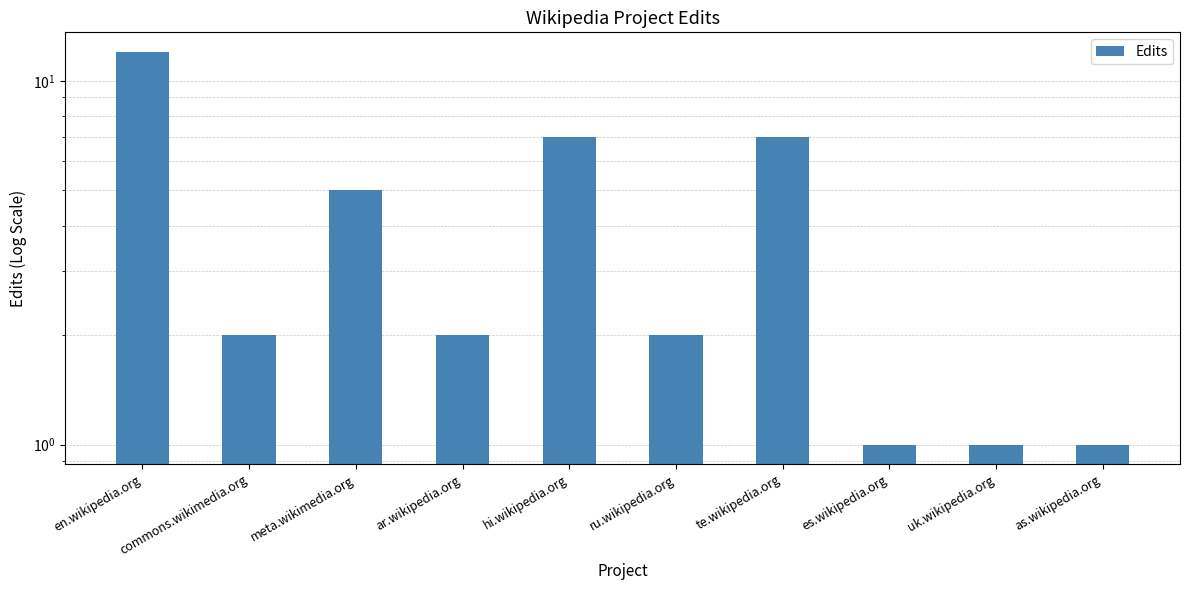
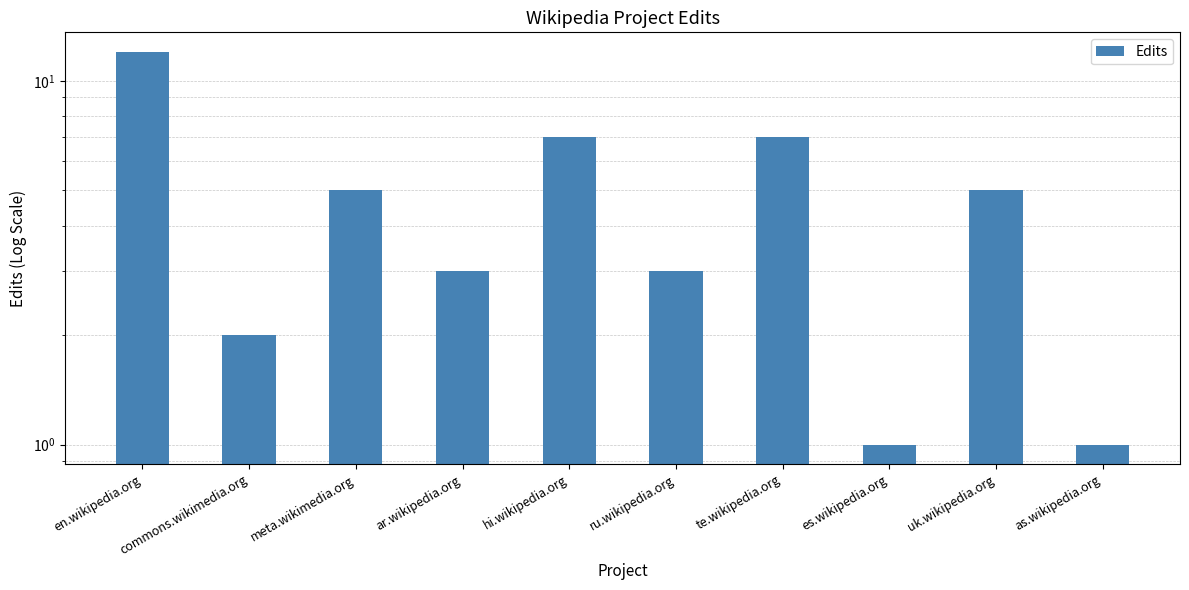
  {
    "en.wikipedia.org": 12,
    "commons.wikimedia.org": 2,
    "meta.wikimedia.org": 5,
-   "ar.wikipedia.org": 2,
+   "ar.wikipedia.org": 3,
    "hi.wikipedia.org": 7,
-   "ru.wikipedia.org": 2,
+   "ru.wikipedia.org": 3,
    "te.wikipedia.org": 7,
    "es.wikipedia.org": 1,
-   "uk.wikipedia.org": 1,
+   "uk.wikipedia.org": 5,
    "as.wikipedia.org": 1
  }
